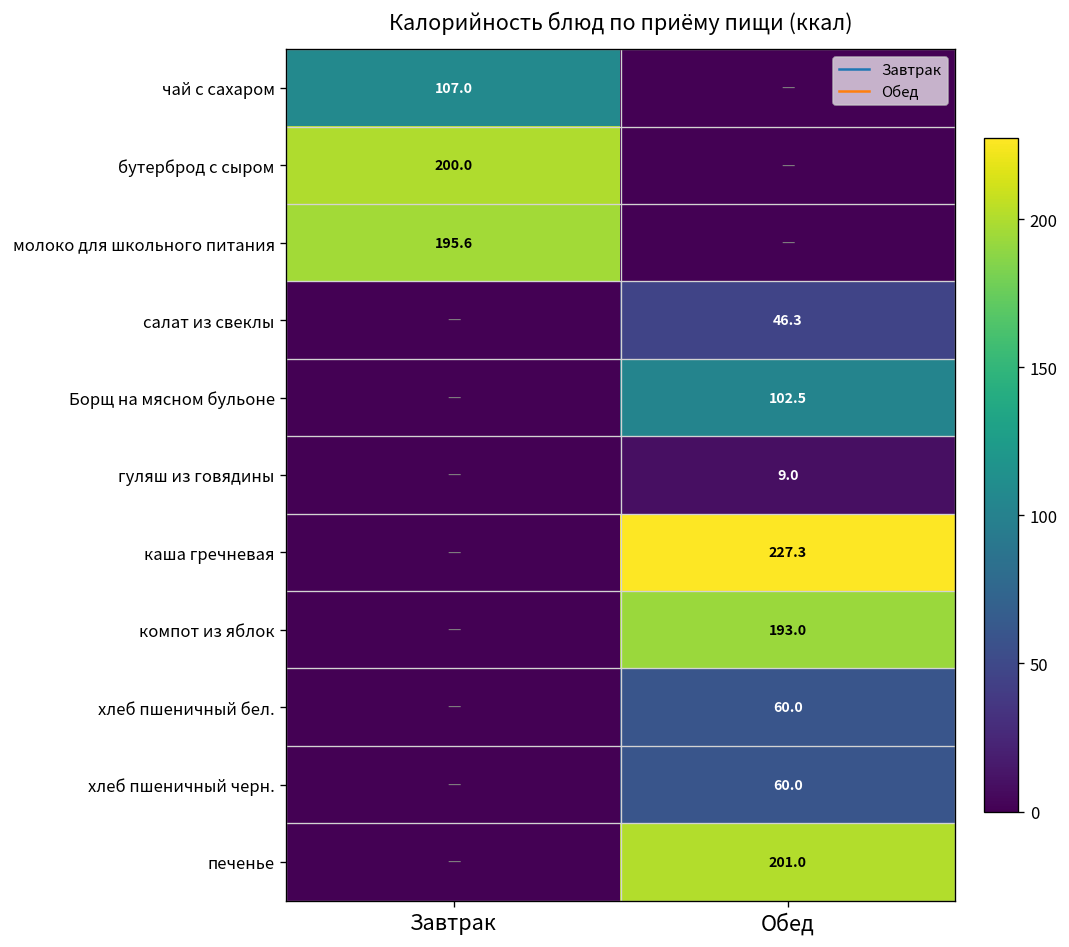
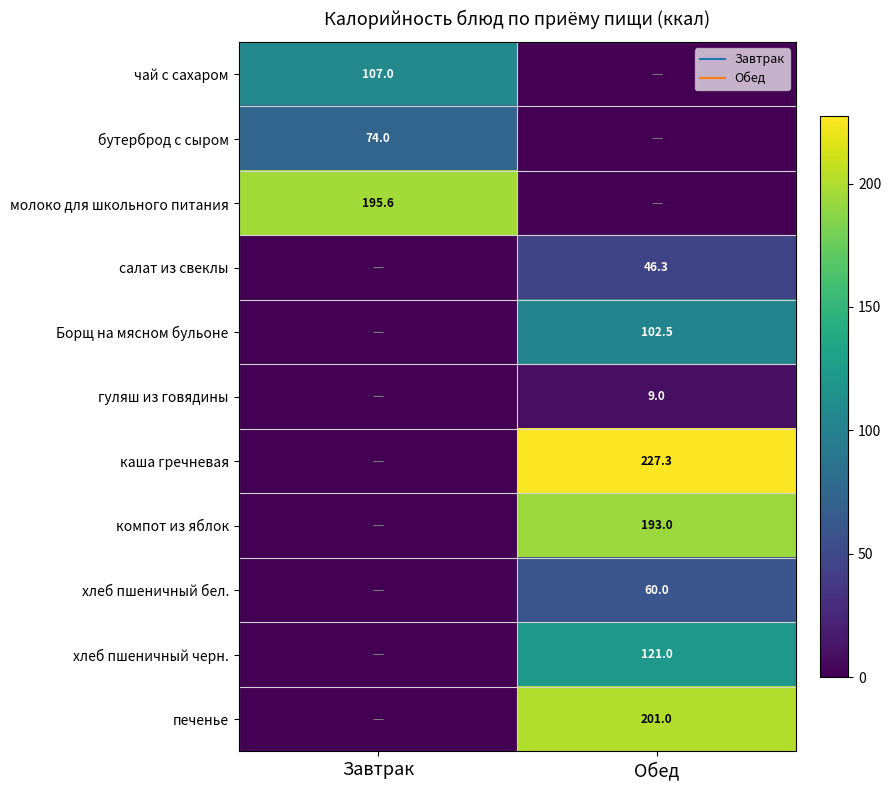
  {
    "чай с сахаром": {
      "Завтрак": 107.0
    },
    "бутерброд с сыром": {
-     "Завтрак": 200.0
+     "Завтрак": 74.0
    },
    "молоко для школьного питания": {
      "Завтрак": 195.6
    },
    "салат из свеклы": {
      "Обед": 46.3
    },
    "Борщ на мясном бульоне": {
      "Обед": 102.5
    },
    "гуляш из говядины": {
      "Обед": 9.0
    },
    "каша гречневая": {
      "Обед": 227.3
    },
    "компот из яблок": {
      "Обед": 193.0
    },
    "хлеб пшеничный бел.": {
      "Обед": 60.0
    },
    "хлеб пшеничный черн.": {
-     "Обед": 60.0
+     "Обед": 121.0
    },
    "печенье": {
      "Обед": 201.0
    }
  }
